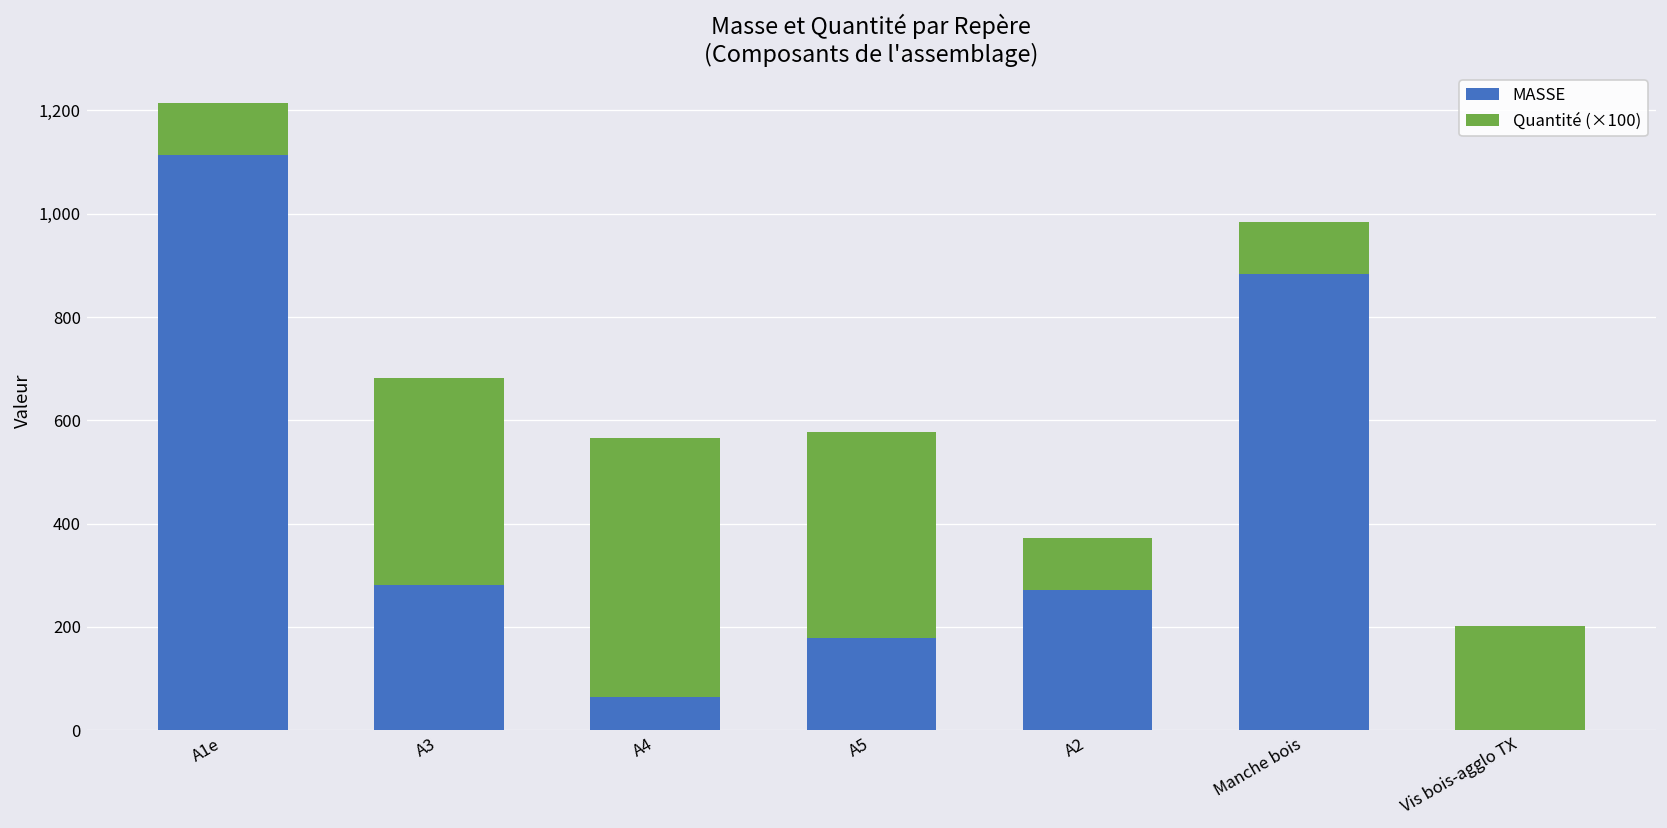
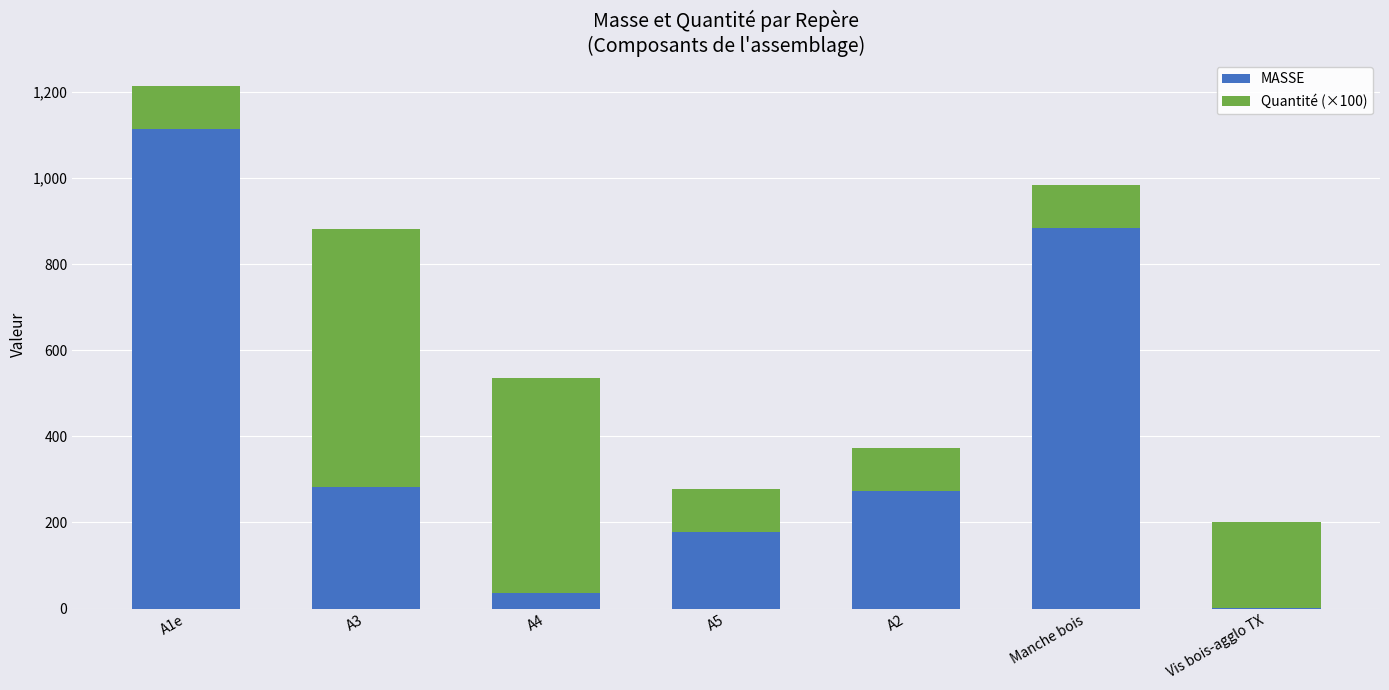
  {
    "MASSE": {
      "A1e": "1,110",
      "A3": "280",
-     "A4": "70",
+     "A4": "40",
      "A5": "180",
      "A2": "270",
      "Manche bois": "880"
    },
    "Quantité (×100)": {
      "A1e": "100",
-     "A3": "400",
+     "A3": "600",
      "A4": "500",
-     "A5": "400",
+     "A5": "100",
      "A2": "100",
      "Manche bois": "100",
      "Vis bois-agglo TX": "200"
    }
  }
